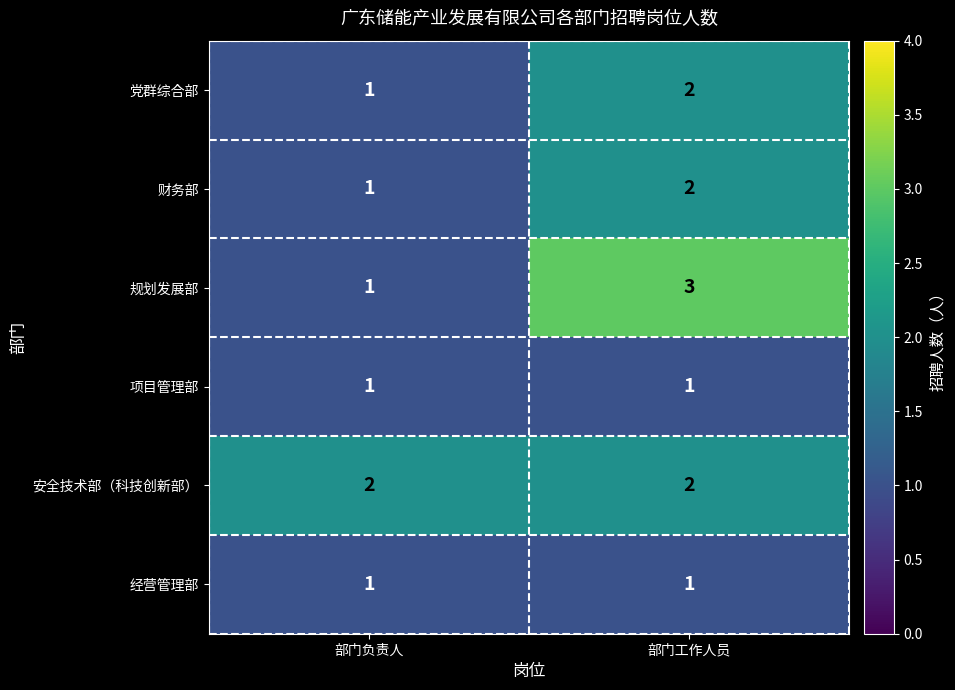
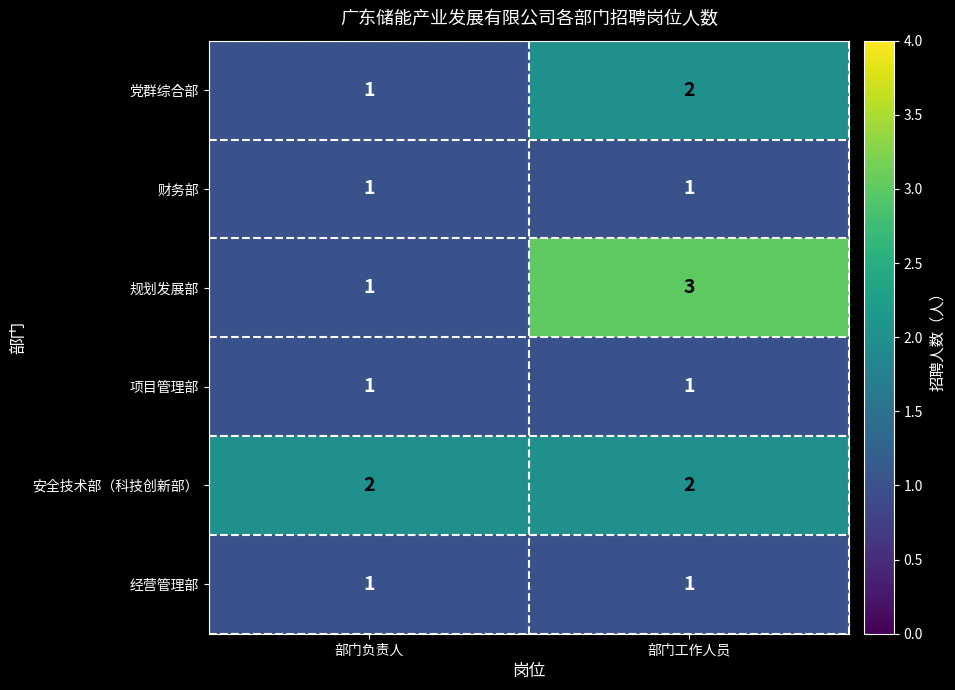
  {
    "党群综合部": {
      "部门负责人": 1,
      "部门工作人员": 2
    },
    "财务部": {
      "部门负责人": 1,
-     "部门工作人员": 2
+     "部门工作人员": 1
    },
    "规划发展部": {
      "部门负责人": 1,
      "部门工作人员": 3
    },
    "项目管理部": {
      "部门负责人": 1,
      "部门工作人员": 1
    },
    "安全技术部（科技创新部）": {
      "部门负责人": 2,
      "部门工作人员": 2
    },
    "经营管理部": {
      "部门负责人": 1,
      "部门工作人员": 1
    }
  }
